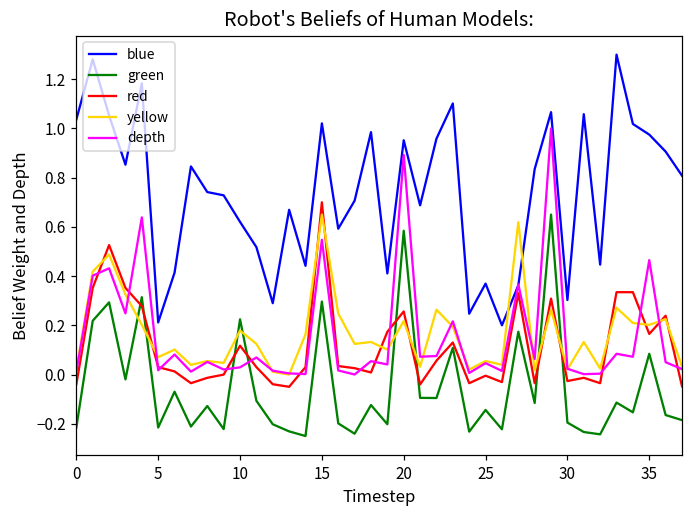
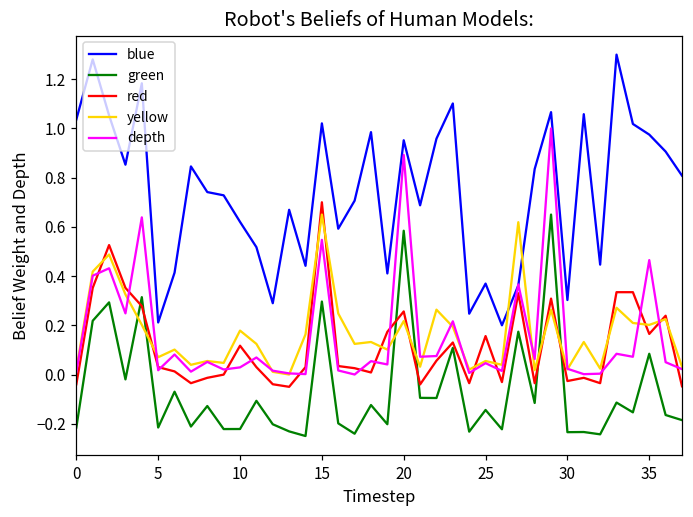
  {
    "blue": {
      "0": 1.04,
      "5": 0.21,
      "10": 0.62,
      "15": 1.02,
      "20": 0.95,
      "25": 0.37,
      "30": 0.30,
      "35": 0.97
    },
    "green": {
      "0": -0.22,
      "5": -0.22,
-     "10": 0.22,
+     "10": -0.22,
      "15": 0.30,
      "20": 0.58,
      "25": -0.14,
-     "30": -0.20,
+     "30": -0.23,
      "35": 0.08
    },
    "red": {
      "0": -0.04,
      "5": 0.03,
      "10": 0.12,
      "15": 0.70,
      "20": 0.26,
-     "25": 0.00,
+     "25": 0.16,
      "30": -0.03,
      "35": 0.16
    },
    "yellow": {
      "5": 0.07,
      "10": 0.18,
      "15": 0.65,
      "20": 0.22,
      "35": 0.20
    },
    "depth": {
      "5": 0.02,
      "10": 0.03,
      "15": 0.55,
      "20": 0.89,
      "35": 0.46
    }
  }
